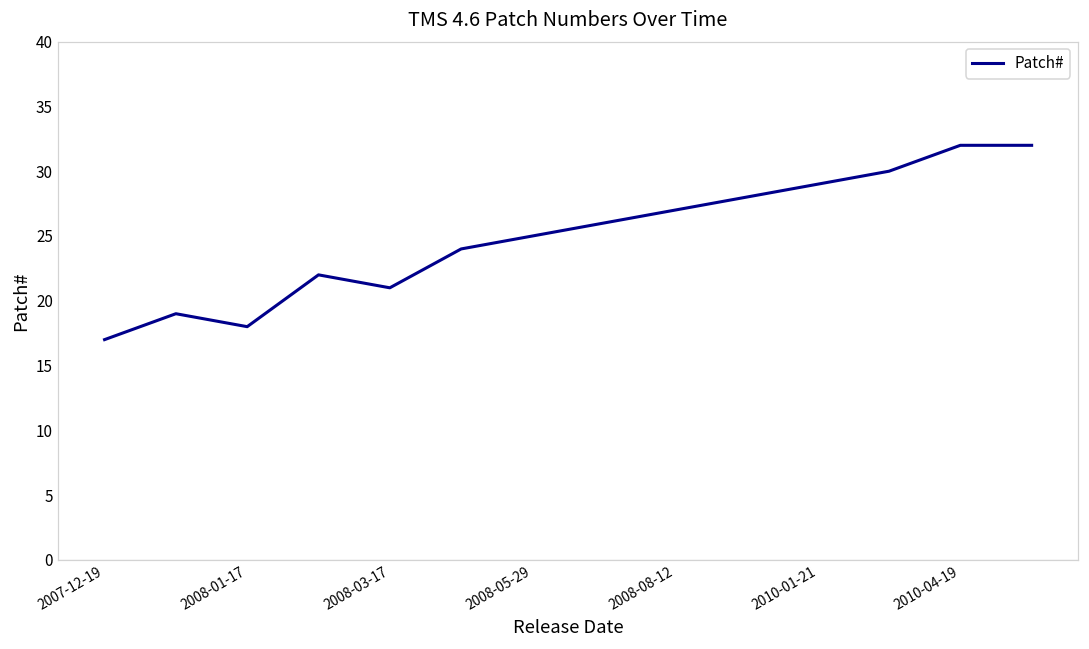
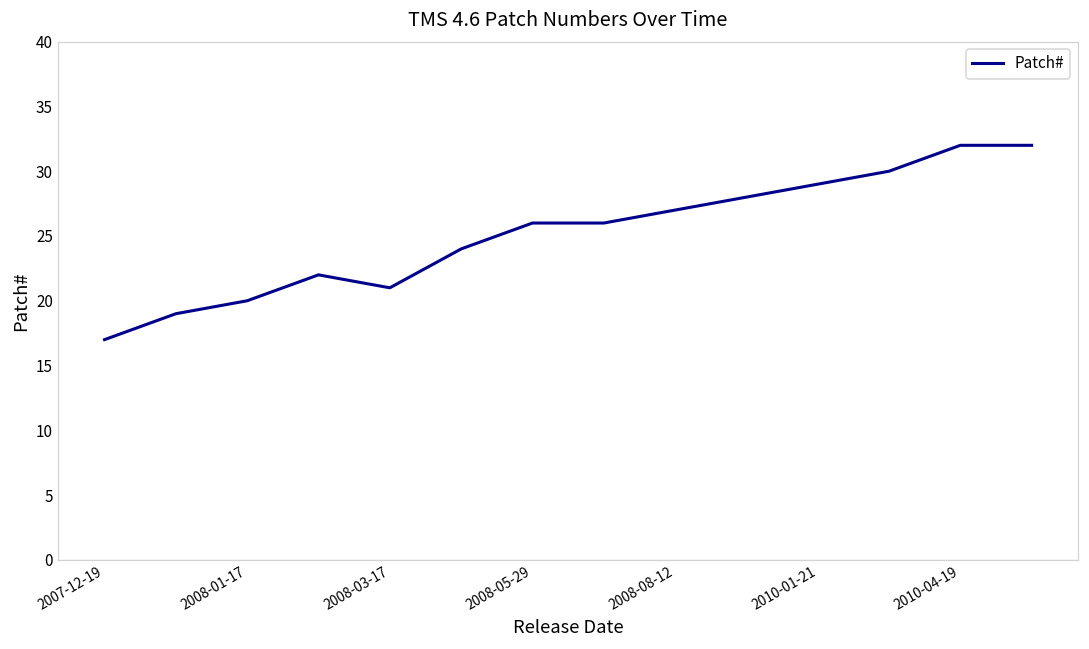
  {
    "2007-12-19": 17,
-   "2008-01-17": 18,
+   "2008-01-17": 20,
    "2008-03-17": 21,
-   "2008-05-29": 25,
+   "2008-05-29": 26,
    "2008-08-12": 27,
    "2010-01-21": 29,
    "2010-04-19": 32
  }
